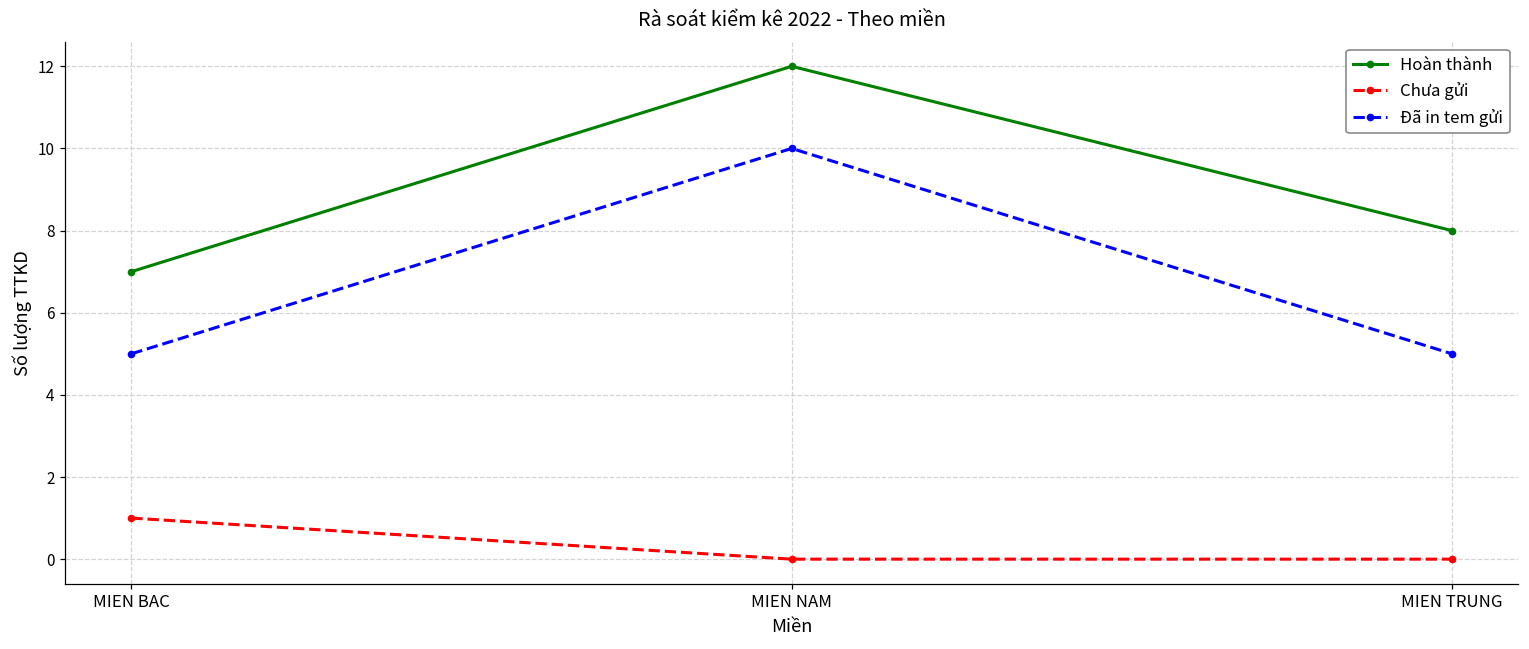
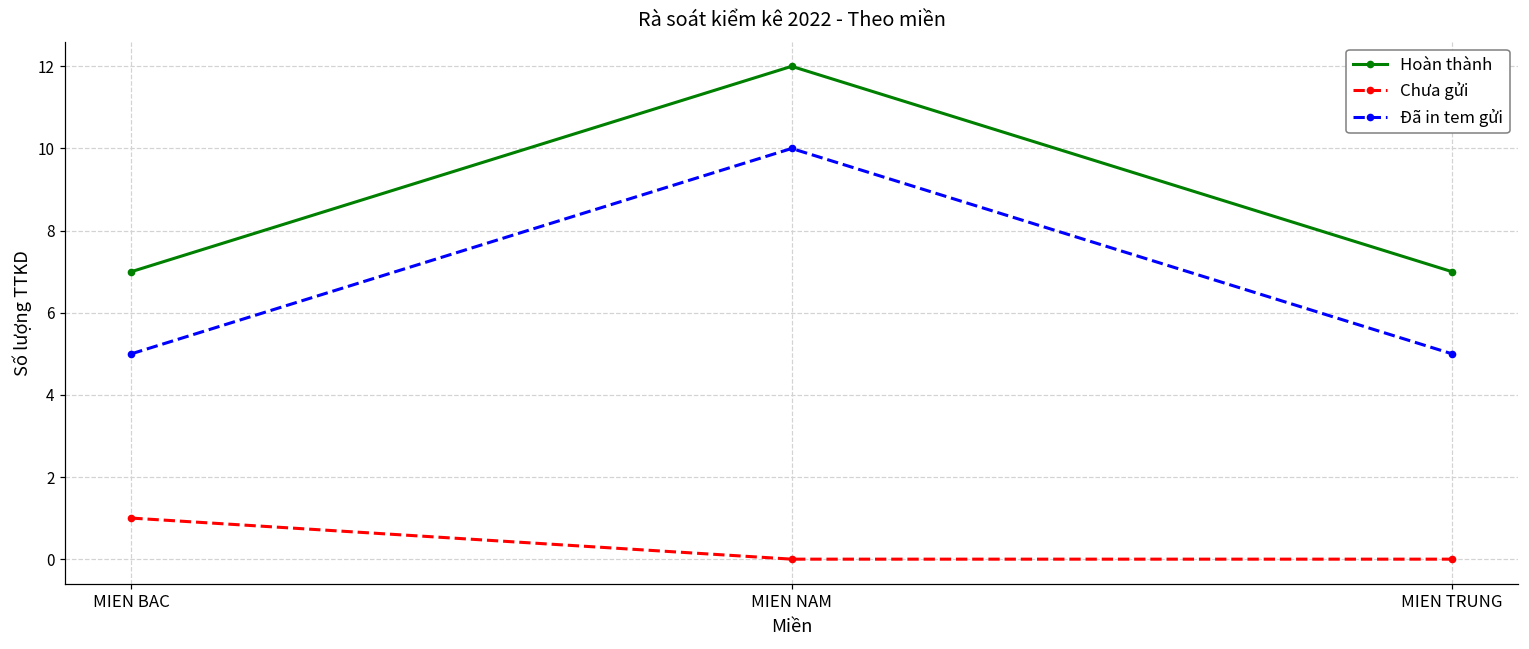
  {
    "Hoàn thành": {
      "MIEN BAC": 7,
      "MIEN NAM": 12,
-     "MIEN TRUNG": 8
+     "MIEN TRUNG": 7
    },
    "Chưa gửi": {
      "MIEN BAC": 1,
      "MIEN NAM": 0,
      "MIEN TRUNG": 0
    },
    "Đã in tem gửi": {
      "MIEN BAC": 5,
      "MIEN NAM": 10,
      "MIEN TRUNG": 5
    }
  }
